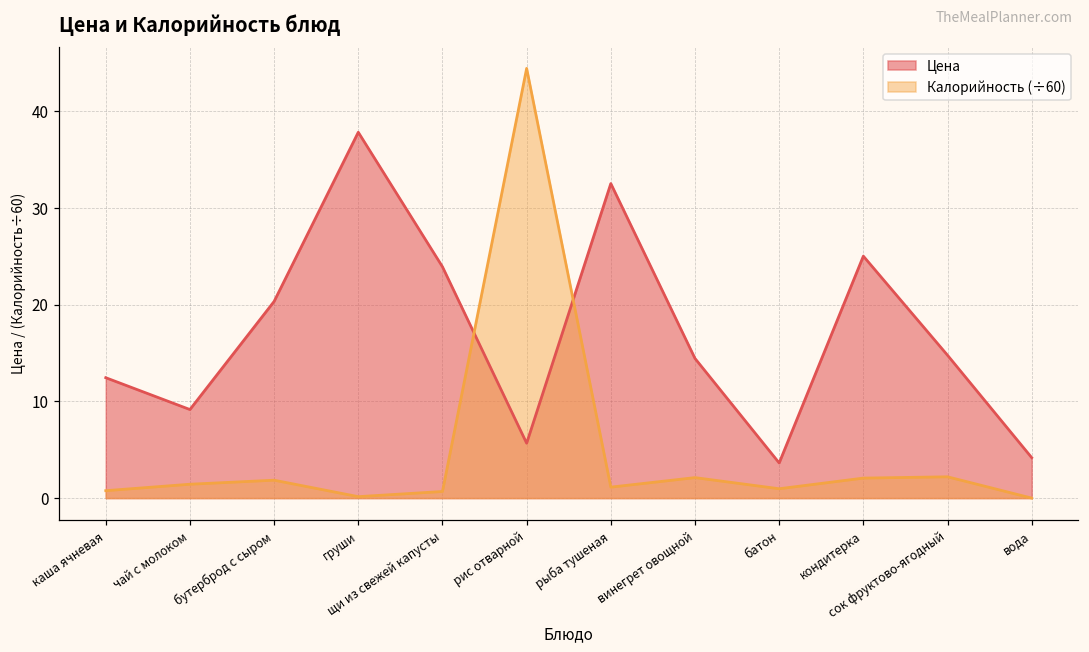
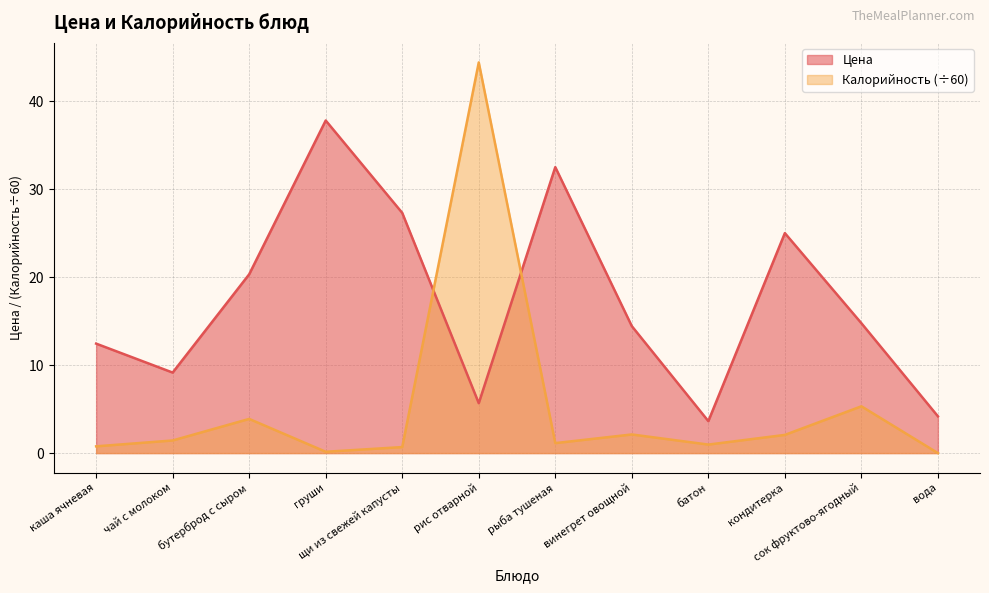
  {
    "Цена": {
      "каша ячневая": 12,
      "чай с молоком": 9,
      "бутерброд с сыром": 20,
      "груши": 38,
-     "щи из свежей капусты": 24,
+     "щи из свежей капусты": 27,
      "рис отварной": 6,
      "рыба тушеная": 33,
      "винегрет овощной": 14,
      "батон": 4,
      "кондитерка": 25,
      "сок фруктово-ягодный": 15,
      "вода": 4
    },
    "Калорийность (÷60)": {
      "каша ячневая": 1,
      "чай с молоком": 1,
-     "бутерброд с сыром": 2,
+     "бутерброд с сыром": 4,
      "груши": 0,
      "щи из свежей капусты": 1,
      "рис отварной": 44,
      "рыба тушеная": 1,
      "винегрет овощной": 2,
      "батон": 1,
      "кондитерка": 2,
-     "сок фруктово-ягодный": 2,
+     "сок фруктово-ягодный": 5,
      "вода": 0
    }
  }
